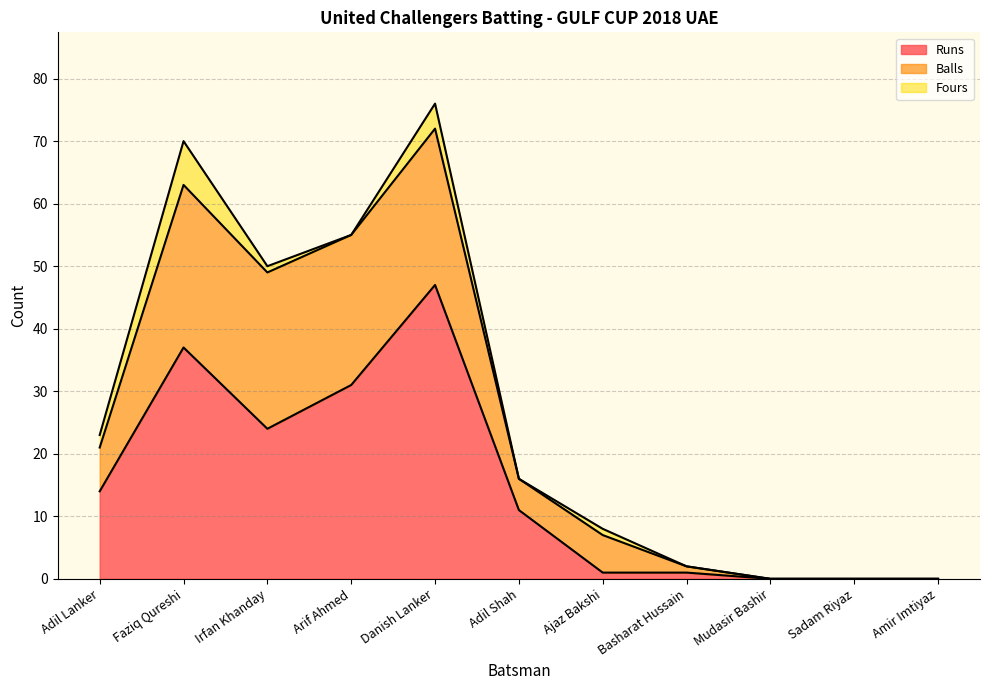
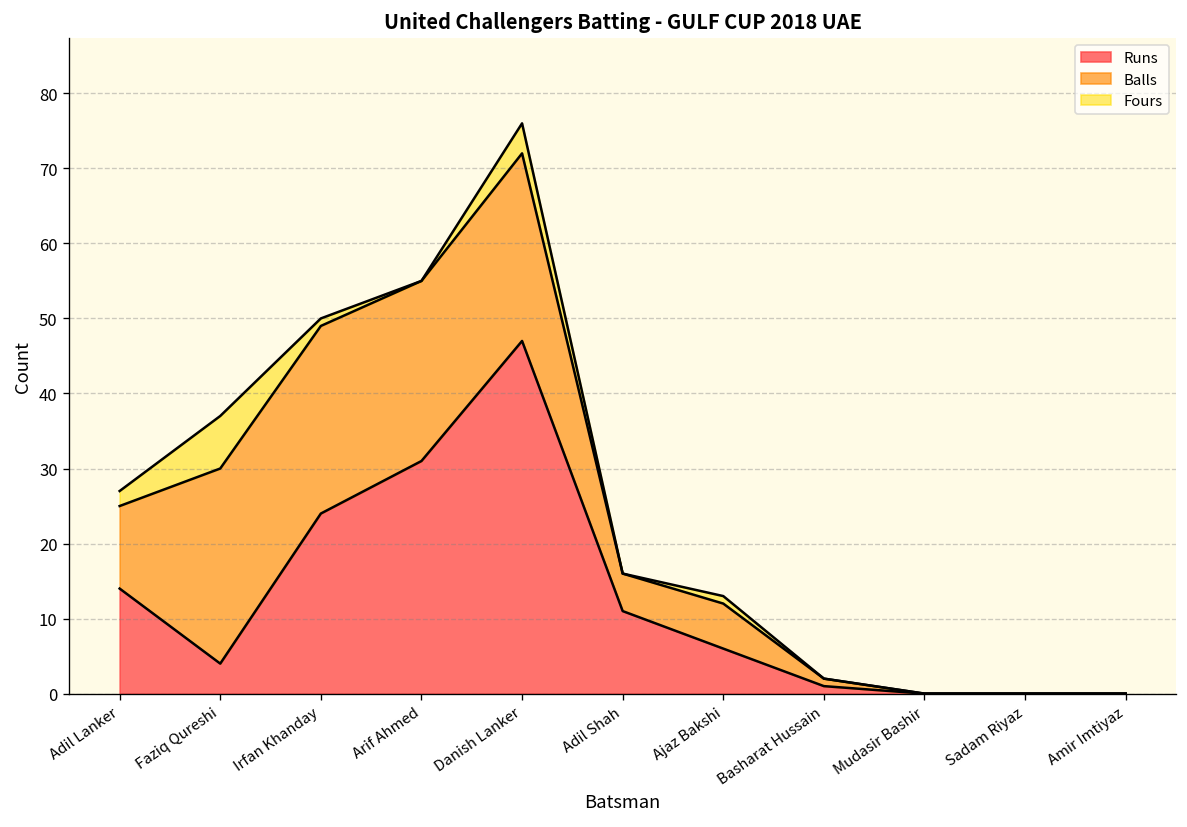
  {
    "Runs": {
      "Adil Lanker": 14,
-     "Faziq Qureshi": 37,
+     "Faziq Qureshi": 4,
      "Irfan Khanday": 24,
      "Arif Ahmed": 31,
      "Danish Lanker": 47,
      "Adil Shah": 11,
-     "Ajaz Bakshi": 1,
+     "Ajaz Bakshi": 6,
      "Basharat Hussain": 1
    },
    "Balls": {
-     "Adil Lanker": 7,
+     "Adil Lanker": 11,
      "Faziq Qureshi": 26,
      "Irfan Khanday": 25,
      "Danish Lanker": 25,
      "Ajaz Bakshi": 6
    },
    "Fours": {
      "Adil Lanker": 2,
      "Faziq Qureshi": 7,
      "Irfan Khanday": 1,
      "Danish Lanker": 4,
      "Ajaz Bakshi": 1
    }
  }
